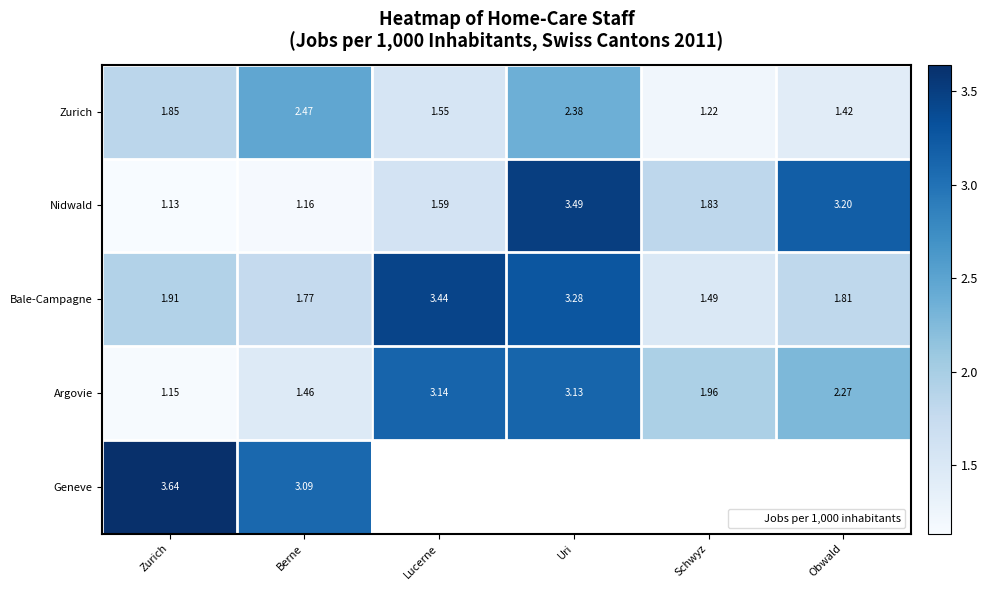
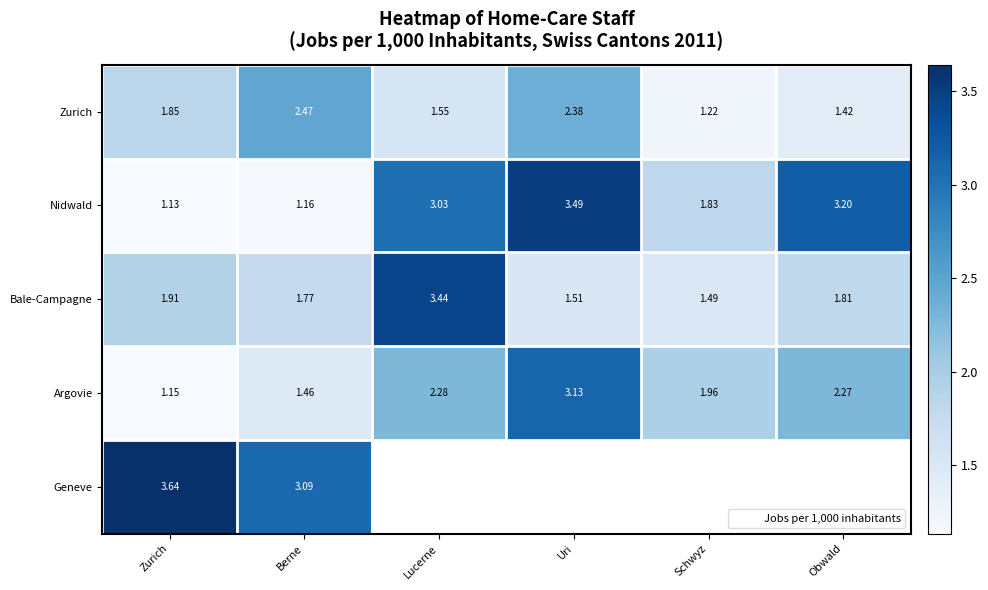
  {
    "Zurich": {
      "Zurich": 1.85,
      "Berne": 2.47,
      "Lucerne": 1.55,
      "Uri": 2.38,
      "Schwyz": 1.22,
      "Obwald": 1.42
    },
    "Nidwald": {
      "Zurich": 1.13,
      "Berne": 1.16,
-     "Lucerne": 1.59,
+     "Lucerne": 3.03,
      "Uri": 3.49,
      "Schwyz": 1.83,
      "Obwald": 3.20
    },
    "Bale-Campagne": {
      "Zurich": 1.91,
      "Berne": 1.77,
      "Lucerne": 3.44,
-     "Uri": 3.28,
+     "Uri": 1.51,
      "Schwyz": 1.49,
      "Obwald": 1.81
    },
    "Argovie": {
      "Zurich": 1.15,
      "Berne": 1.46,
-     "Lucerne": 3.14,
+     "Lucerne": 2.28,
      "Uri": 3.13,
      "Schwyz": 1.96,
      "Obwald": 2.27
    },
    "Geneve": {
      "Zurich": 3.64,
      "Berne": 3.09
    }
  }
